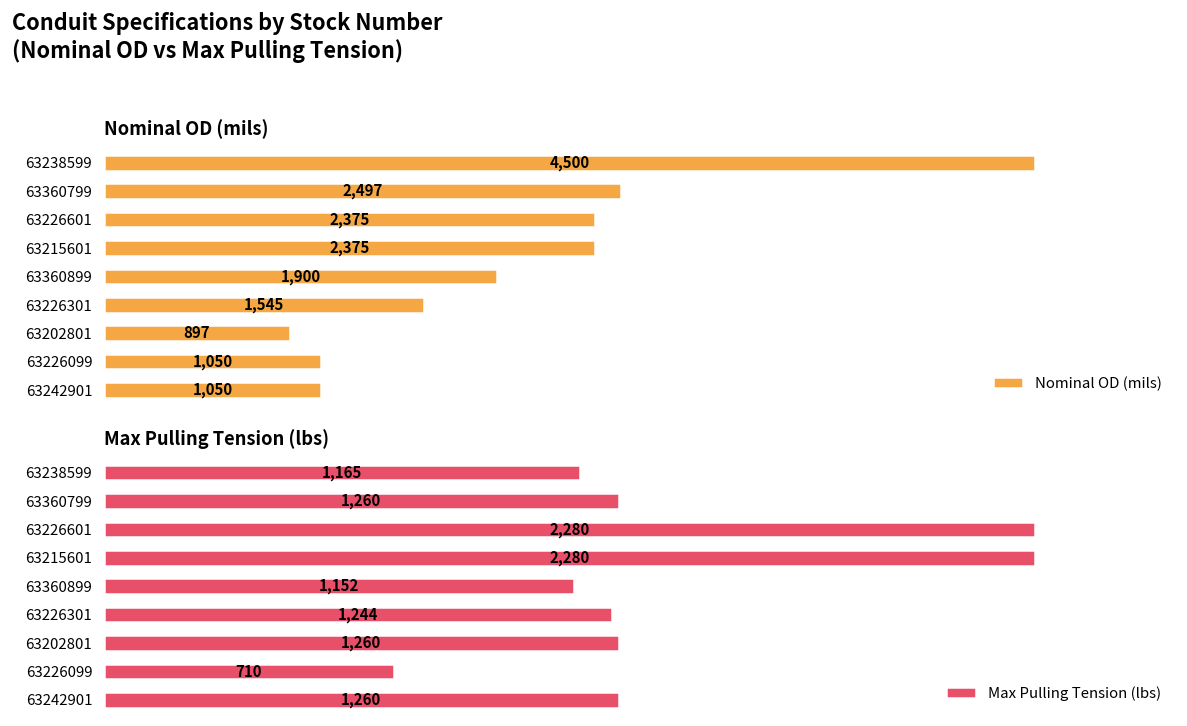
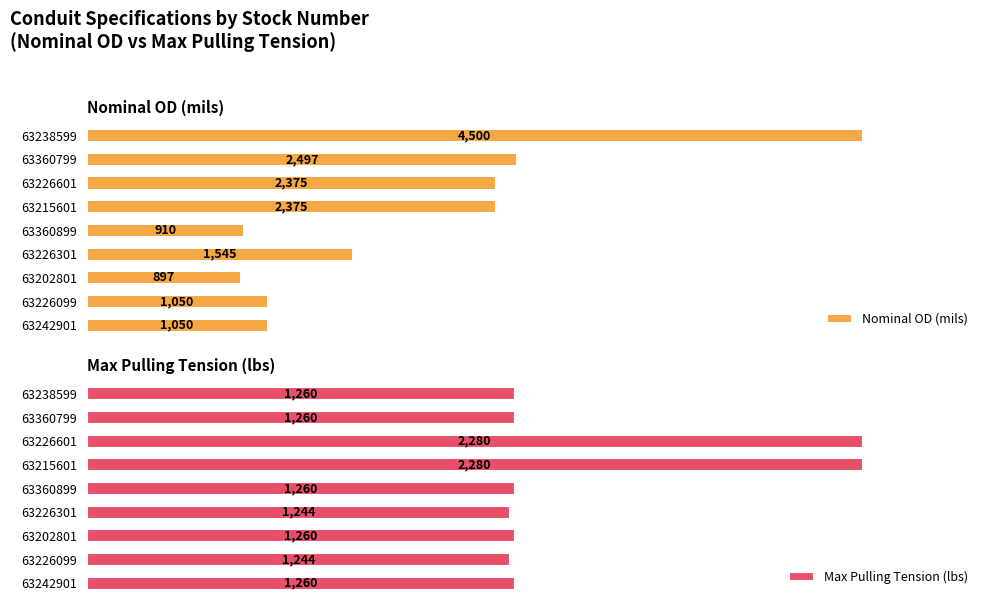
  {
    "Nominal OD (mils)": {
      "63238599": "4,500",
      "63360799": "2,497",
      "63226601": "2,375",
      "63215601": "2,375",
-     "63360899": "1,900",
+     "63360899": "910",
      "63226301": "1,545",
      "63202801": "897",
      "63226099": "1,050",
      "63242901": "1,050"
    },
    "Max Pulling Tension (lbs)": {
-     "63238599": "1,165",
+     "63238599": "1,260",
      "63360799": "1,260",
      "63226601": "2,280",
      "63215601": "2,280",
-     "63360899": "1,152",
+     "63360899": "1,260",
      "63226301": "1,244",
      "63202801": "1,260",
-     "63226099": "710",
+     "63226099": "1,244",
      "63242901": "1,260"
    }
  }
